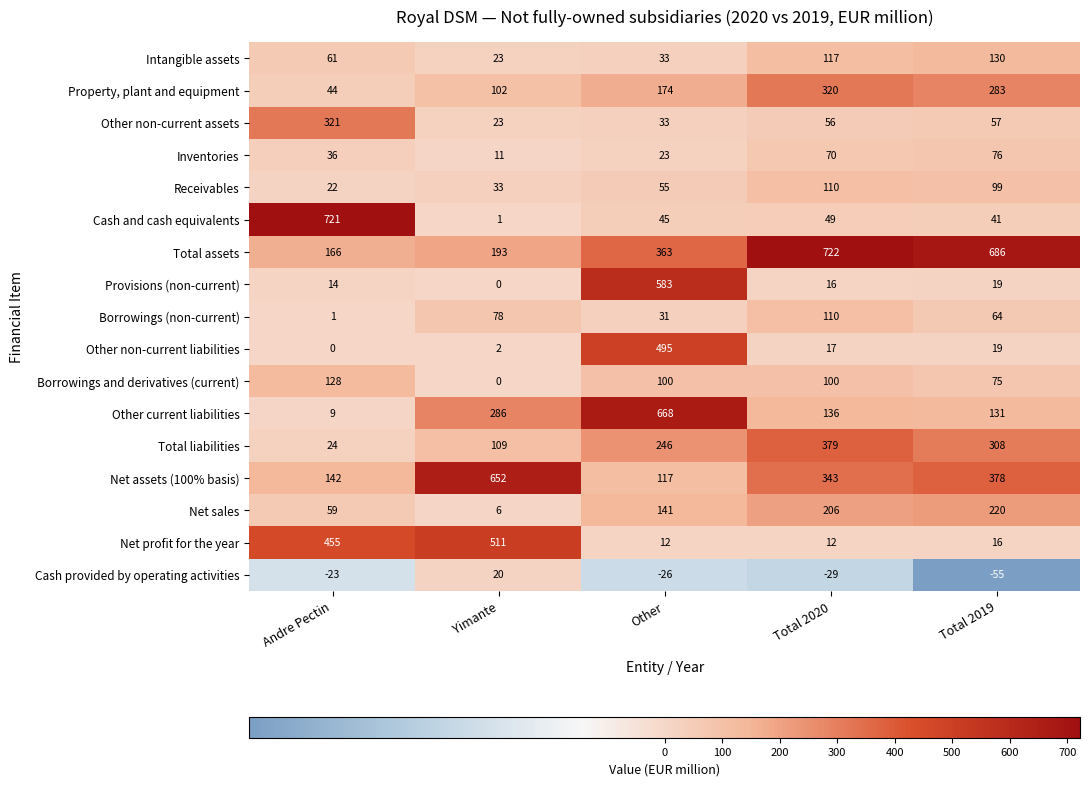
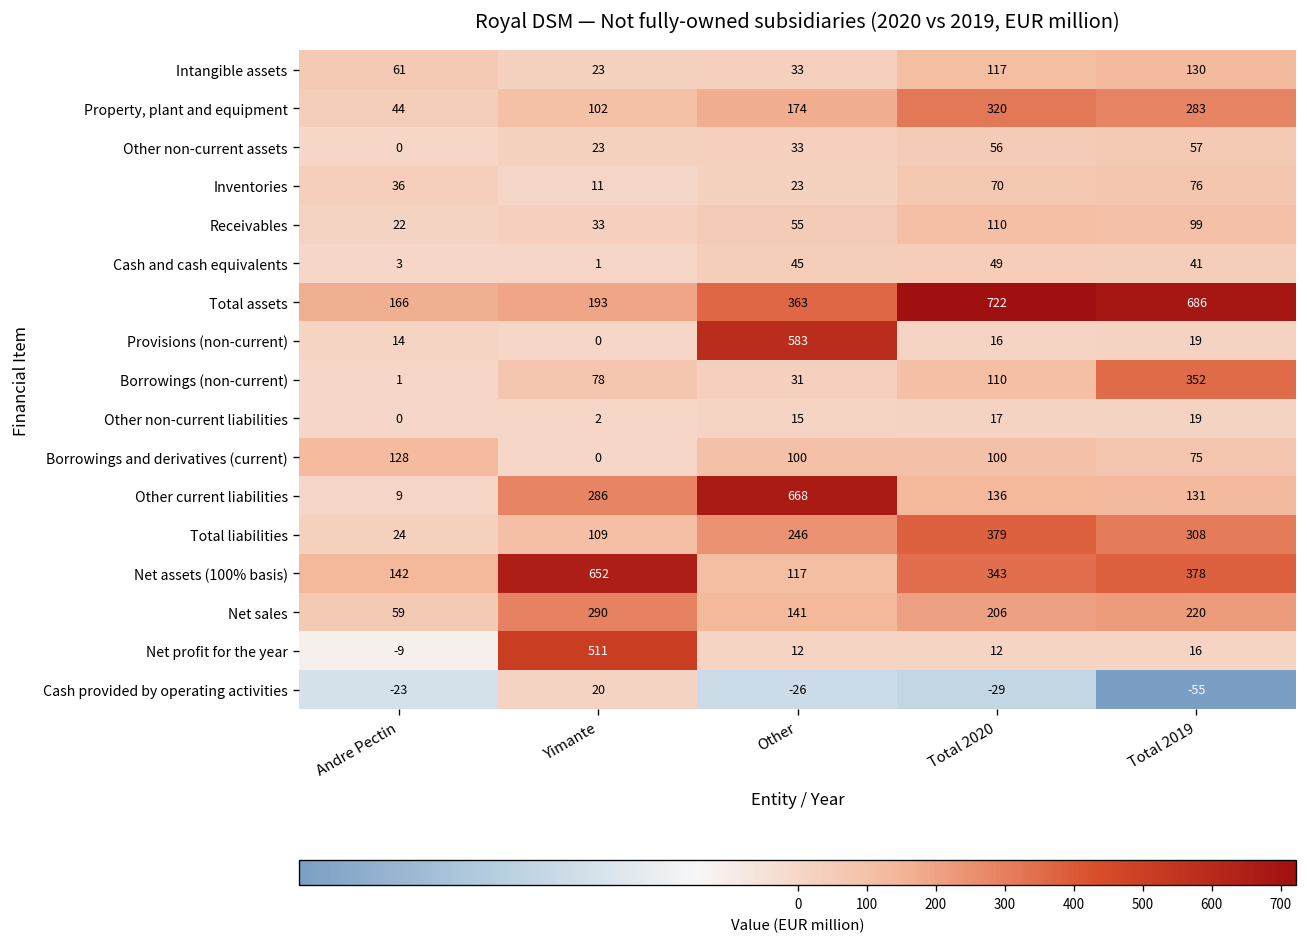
  {
    "Intangible assets": {
      "Andre Pectin": 61,
      "Yimante": 23,
      "Other": 33,
      "Total 2020": 117,
      "Total 2019": 130
    },
    "Property, plant and equipment": {
      "Andre Pectin": 44,
      "Yimante": 102,
      "Other": 174,
      "Total 2020": 320,
      "Total 2019": 283
    },
    "Other non-current assets": {
-     "Andre Pectin": 321,
+     "Andre Pectin": 0,
      "Yimante": 23,
      "Other": 33,
      "Total 2020": 56,
      "Total 2019": 57
    },
    "Inventories": {
      "Andre Pectin": 36,
      "Yimante": 11,
      "Other": 23,
      "Total 2020": 70,
      "Total 2019": 76
    },
    "Receivables": {
      "Andre Pectin": 22,
      "Yimante": 33,
      "Other": 55,
      "Total 2020": 110,
      "Total 2019": 99
    },
    "Cash and cash equivalents": {
-     "Andre Pectin": 721,
+     "Andre Pectin": 3,
      "Yimante": 1,
      "Other": 45,
      "Total 2020": 49,
      "Total 2019": 41
    },
    "Total assets": {
      "Andre Pectin": 166,
      "Yimante": 193,
      "Other": 363,
      "Total 2020": 722,
      "Total 2019": 686
    },
    "Provisions (non-current)": {
      "Andre Pectin": 14,
      "Yimante": 0,
      "Other": 583,
      "Total 2020": 16,
      "Total 2019": 19
    },
    "Borrowings (non-current)": {
      "Andre Pectin": 1,
      "Yimante": 78,
      "Other": 31,
      "Total 2020": 110,
-     "Total 2019": 64
+     "Total 2019": 352
    },
    "Other non-current liabilities": {
      "Andre Pectin": 0,
      "Yimante": 2,
-     "Other": 495,
+     "Other": 15,
      "Total 2020": 17,
      "Total 2019": 19
    },
    "Borrowings and derivatives (current)": {
      "Andre Pectin": 128,
      "Yimante": 0,
      "Other": 100,
      "Total 2020": 100,
      "Total 2019": 75
    },
    "Other current liabilities": {
      "Andre Pectin": 9,
      "Yimante": 286,
      "Other": 668,
      "Total 2020": 136,
      "Total 2019": 131
    },
    "Total liabilities": {
      "Andre Pectin": 24,
      "Yimante": 109,
      "Other": 246,
      "Total 2020": 379,
      "Total 2019": 308
    },
    "Net assets (100% basis)": {
      "Andre Pectin": 142,
      "Yimante": 652,
      "Other": 117,
      "Total 2020": 343,
      "Total 2019": 378
    },
    "Net sales": {
      "Andre Pectin": 59,
-     "Yimante": 6,
+     "Yimante": 290,
      "Other": 141,
      "Total 2020": 206,
      "Total 2019": 220
    },
    "Net profit for the year": {
-     "Andre Pectin": 455,
+     "Andre Pectin": -9,
      "Yimante": 511,
      "Other": 12,
      "Total 2020": 12,
      "Total 2019": 16
    },
    "Cash provided by operating activities": {
      "Andre Pectin": -23,
      "Yimante": 20,
      "Other": -26,
      "Total 2020": -29,
      "Total 2019": -55
    }
  }
